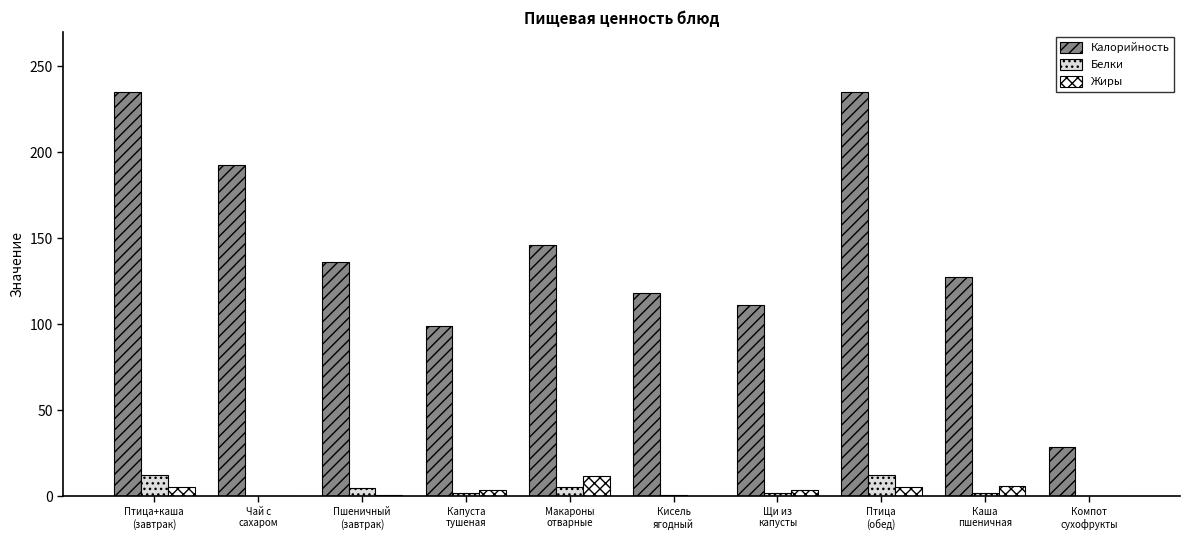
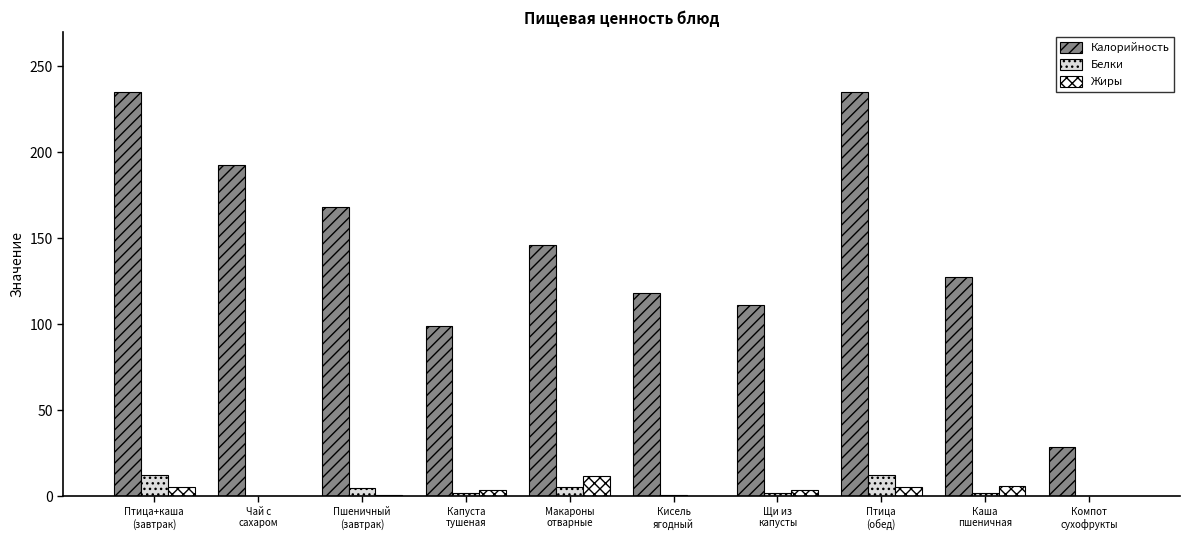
  {
    "Калорийность": {
      "Птица+каша (завтрак)": 235,
      "Чай с сахаром": 193,
-     "Пшеничный (завтрак)": 136,
+     "Пшеничный (завтрак)": 168,
      "Капуста тушеная": 99,
      "Макароны отварные": 146,
      "Кисель ягодный": 118,
      "Щи из капусты": 111,
      "Птица (обед)": 235,
      "Каша пшеничная": 128,
      "Компот сухофрукты": 29
    }
  }
